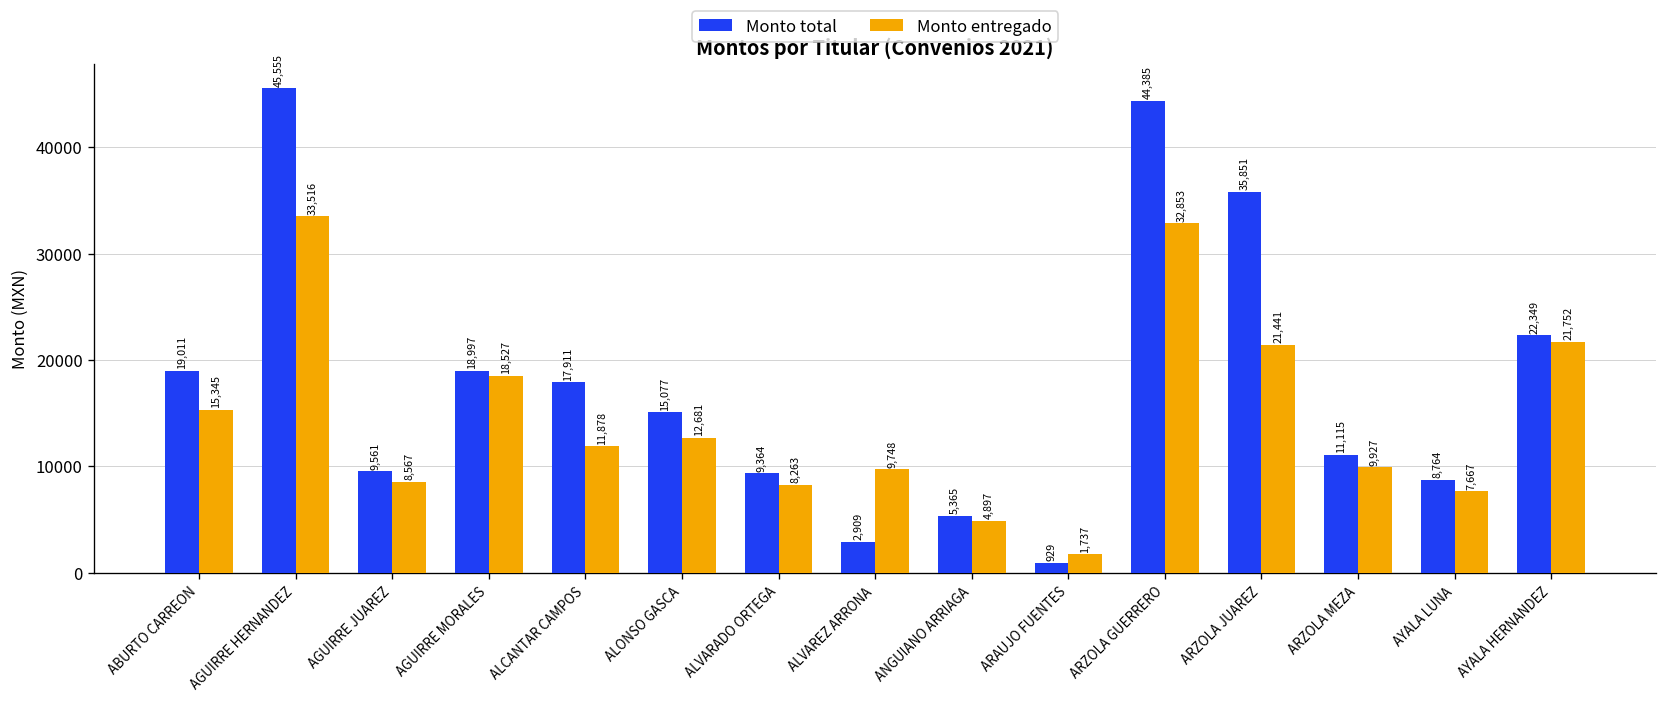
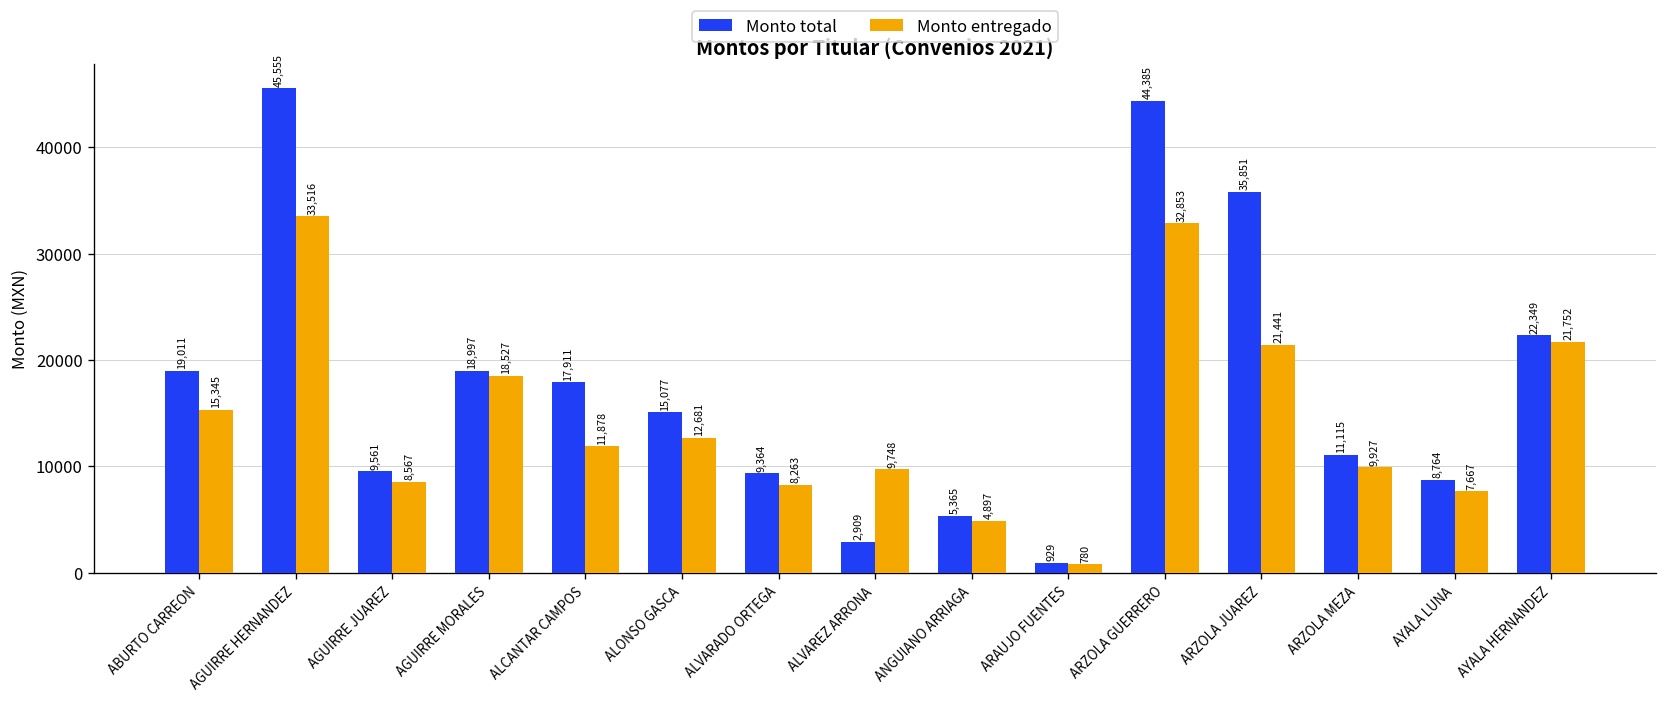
  {
    "Monto total": {
      "ABURTO CARREON": "19,011",
      "AGUIRRE HERNANDEZ": "45,555",
      "AGUIRRE JUAREZ": "9,561",
      "AGUIRRE MORALES": "18,997",
      "ALCANTAR CAMPOS": "17,911",
      "ALONSO GASCA": "15,077",
      "ALVARADO ORTEGA": "9,364",
      "ALVAREZ ARRONA": "2,909",
      "ANGUIANO ARRIAGA": "5,365",
      "ARAUJO FUENTES": "929",
      "ARZOLA GUERRERO": "44,385",
      "ARZOLA JUAREZ": "35,851",
      "ARZOLA MEZA": "11,115",
      "AYALA LUNA": "8,764",
      "AYALA HERNANDEZ": "22,349"
    },
    "Monto entregado": {
      "ABURTO CARREON": "15,345",
      "AGUIRRE HERNANDEZ": "33,516",
      "AGUIRRE JUAREZ": "8,567",
      "AGUIRRE MORALES": "18,527",
      "ALCANTAR CAMPOS": "11,878",
      "ALONSO GASCA": "12,681",
      "ALVARADO ORTEGA": "8,263",
      "ALVAREZ ARRONA": "9,748",
      "ANGUIANO ARRIAGA": "4,897",
-     "ARAUJO FUENTES": "1,737",
+     "ARAUJO FUENTES": "780",
      "ARZOLA GUERRERO": "32,853",
      "ARZOLA JUAREZ": "21,441",
      "ARZOLA MEZA": "9,927",
      "AYALA LUNA": "7,667",
      "AYALA HERNANDEZ": "21,752"
    }
  }
